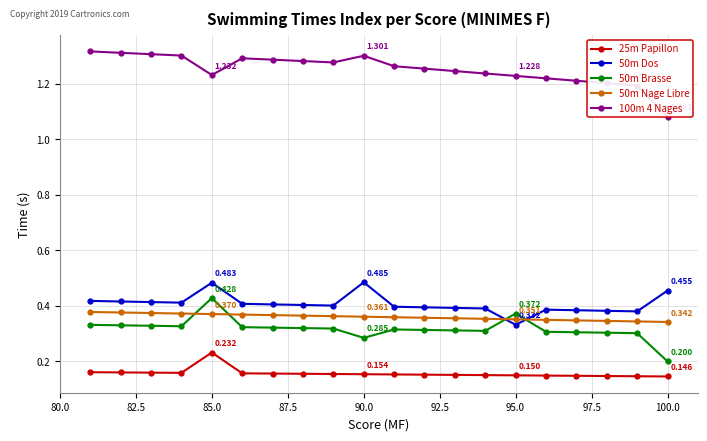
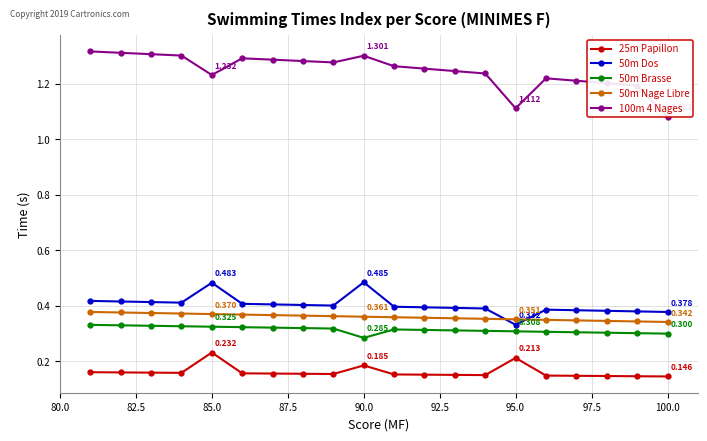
  {
    "25m Papillon": {
      "85.0": 0.232,
-     "90.0": 0.154,
-     "95.0": 0.150,
+     "90.0": 0.185,
+     "95.0": 0.213,
      "100.0": 0.146
    },
    "50m Dos": {
      "85.0": 0.483,
      "90.0": 0.485,
-     "100.0": 0.455
+     "100.0": 0.378
    },
    "50m Brasse": {
-     "85.0": 0.428,
+     "85.0": 0.325,
      "90.0": 0.285,
-     "95.0": 0.372,
-     "100.0": 0.200
+     "95.0": 0.308,
+     "100.0": 0.300
    },
    "50m Nage Libre": {
      "85.0": 0.370,
      "90.0": 0.361,
      "100.0": 0.342
    },
    "100m 4 Nages": {
      "85.0": 1.232,
      "90.0": 1.301,
-     "95.0": 1.228
+     "95.0": 1.112
    }
  }
